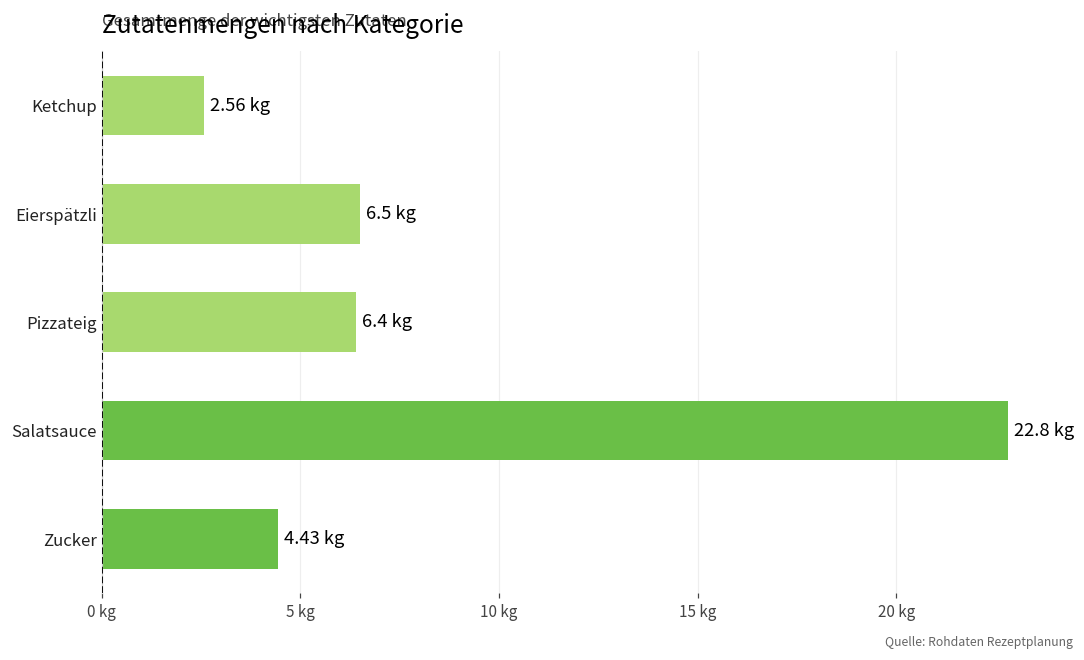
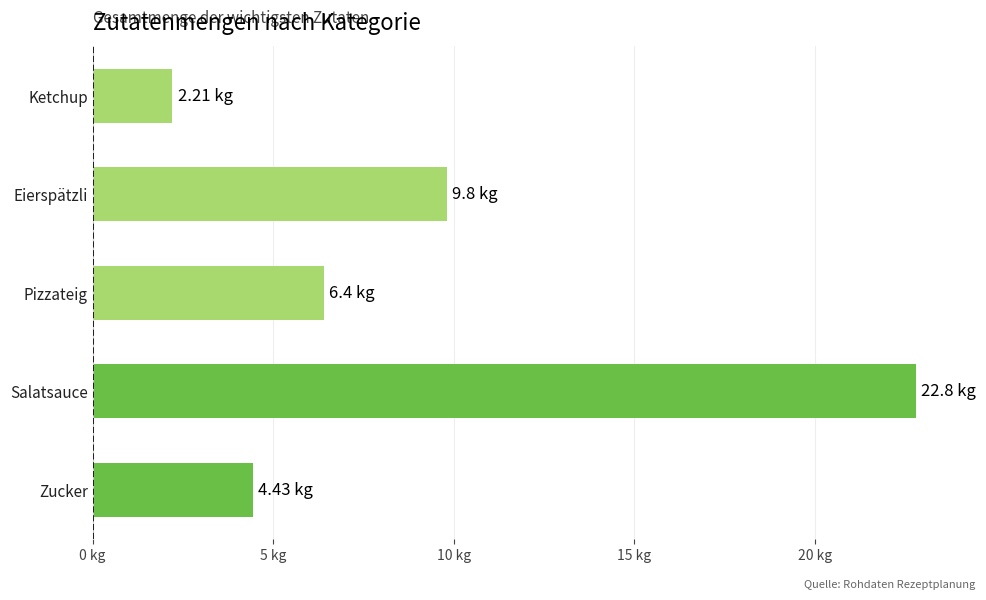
  {
-   "Ketchup": 2.56,
-   "Eierspätzli": 6.5,
+   "Ketchup": 2.21,
+   "Eierspätzli": 9.8,
    "Pizzateig": 6.4,
    "Salatsauce": 22.8,
    "Zucker": 4.43
  }
